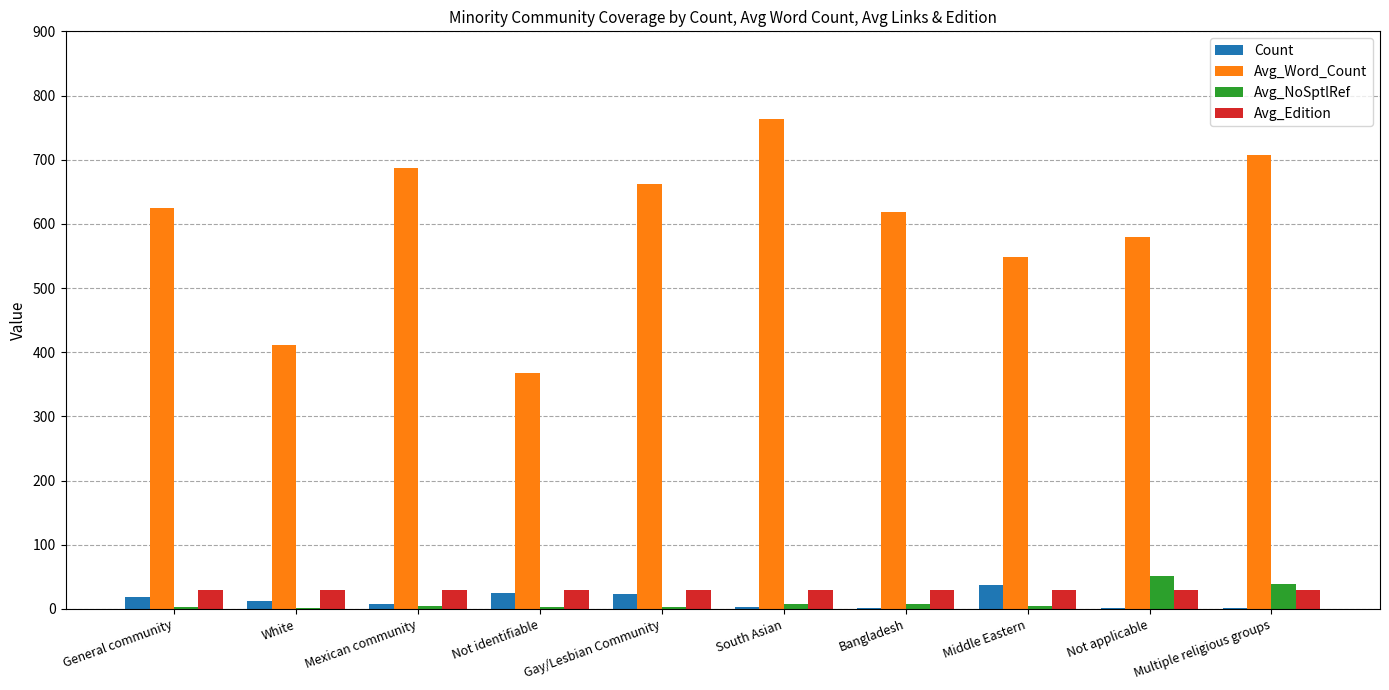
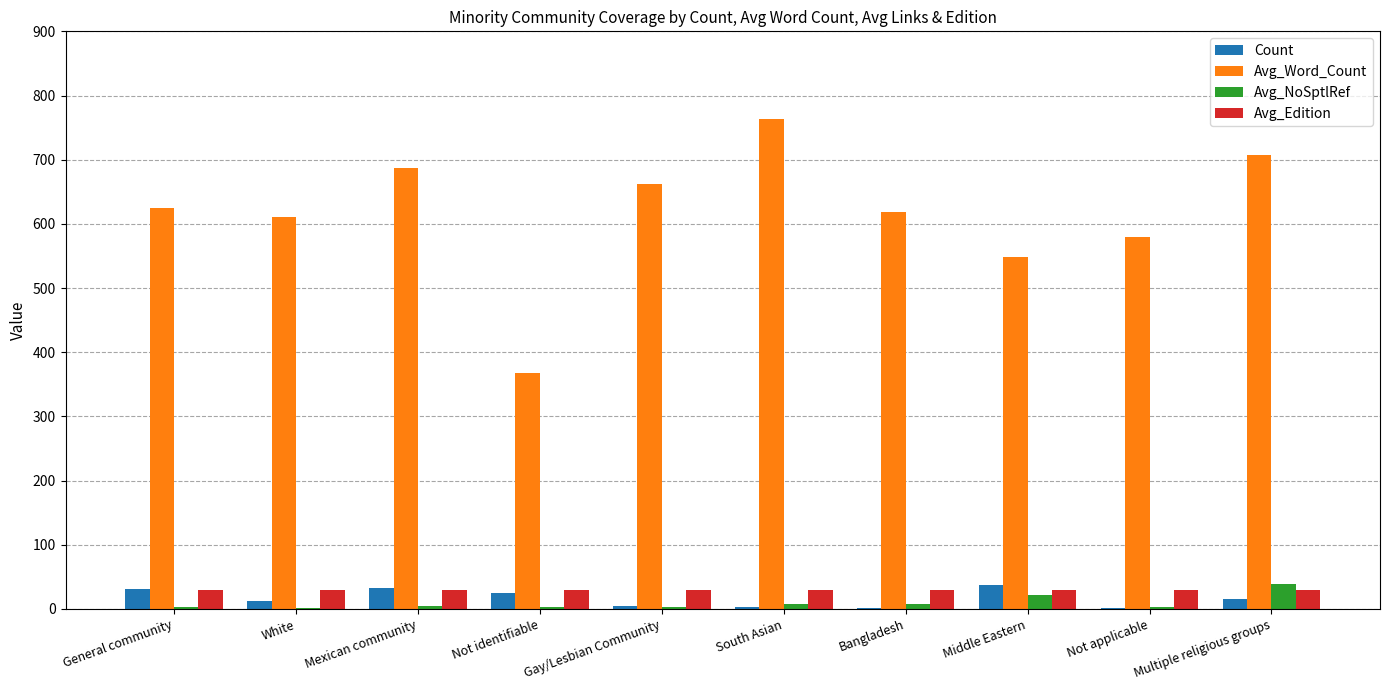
  {
    "Count": {
-     "General community": 20,
+     "General community": 30,
      "White": 10,
-     "Mexican community": 10,
+     "Mexican community": 30,
      "Not identifiable": 30,
-     "Gay/Lesbian Community": 20,
+     "Gay/Lesbian Community": 0,
      "Middle Eastern": 40,
-     "Multiple religious groups": 0
+     "Multiple religious groups": 20
    },
    "Avg_Word_Count": {
      "General community": 620,
-     "White": 410,
+     "White": 610,
      "Mexican community": 690,
      "Not identifiable": 370,
      "Gay/Lesbian Community": 660,
      "South Asian": 760,
      "Bangladesh": 620,
      "Middle Eastern": 550,
      "Not applicable": 580,
      "Multiple religious groups": 710
    },
    "Avg_NoSptlRef": {
      "Mexican community": 10,
      "South Asian": 10,
      "Bangladesh": 10,
-     "Middle Eastern": 0,
-     "Not applicable": 50,
+     "Middle Eastern": 20,
+     "Not applicable": 0,
      "Multiple religious groups": 40
    },
    "Avg_Edition": {
      "General community": 30,
      "White": 30,
      "Mexican community": 30,
      "Not identifiable": 30,
      "Gay/Lesbian Community": 30,
      "South Asian": 30,
      "Bangladesh": 30,
      "Middle Eastern": 30,
      "Not applicable": 30,
      "Multiple religious groups": 30
    }
  }
